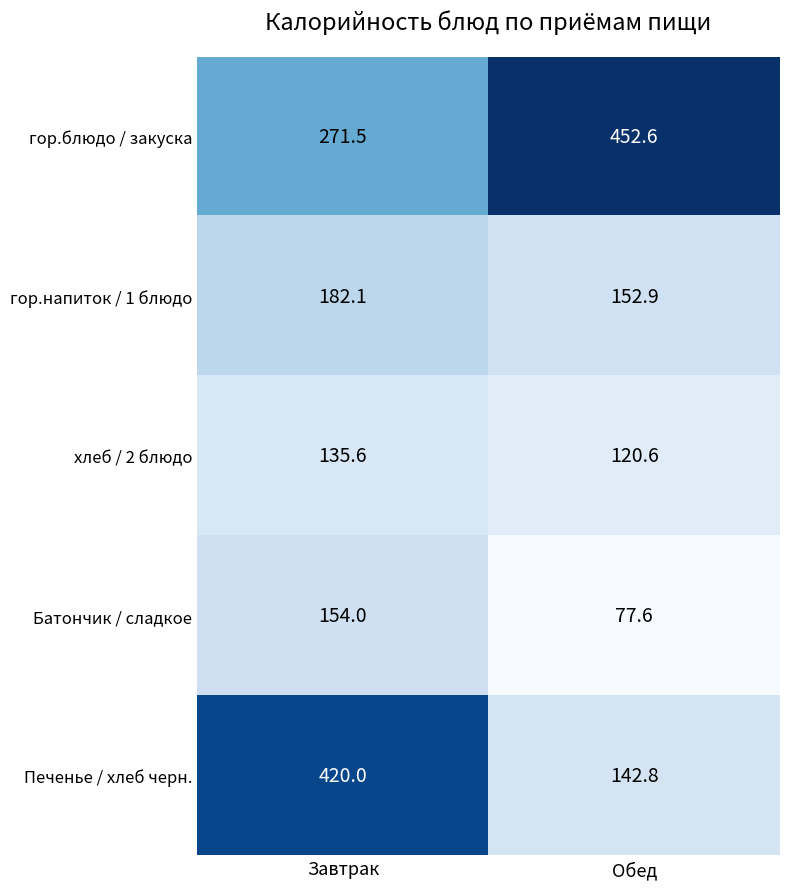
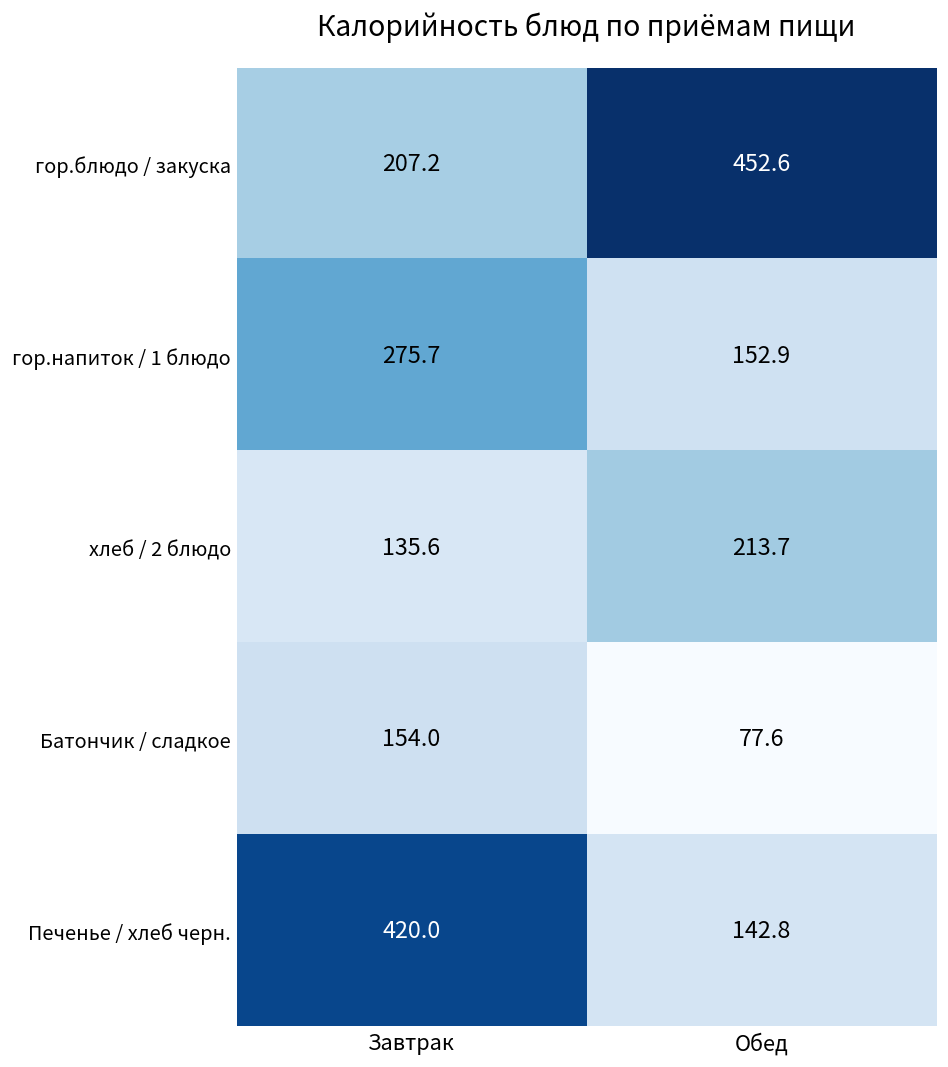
  {
    "гор.блюдо / закуска": {
-     "Завтрак": 271.5,
+     "Завтрак": 207.2,
      "Обед": 452.6
    },
    "гор.напиток / 1 блюдо": {
-     "Завтрак": 182.1,
+     "Завтрак": 275.7,
      "Обед": 152.9
    },
    "хлеб / 2 блюдо": {
      "Завтрак": 135.6,
-     "Обед": 120.6
+     "Обед": 213.7
    },
    "Батончик / сладкое": {
      "Завтрак": 154.0,
      "Обед": 77.6
    },
    "Печенье / хлеб черн.": {
      "Завтрак": 420.0,
      "Обед": 142.8
    }
  }
